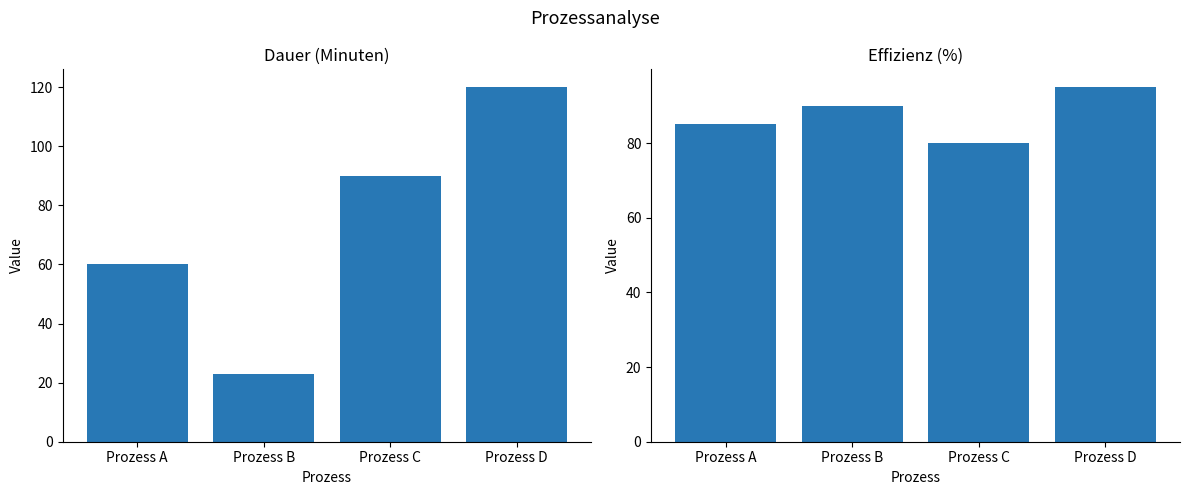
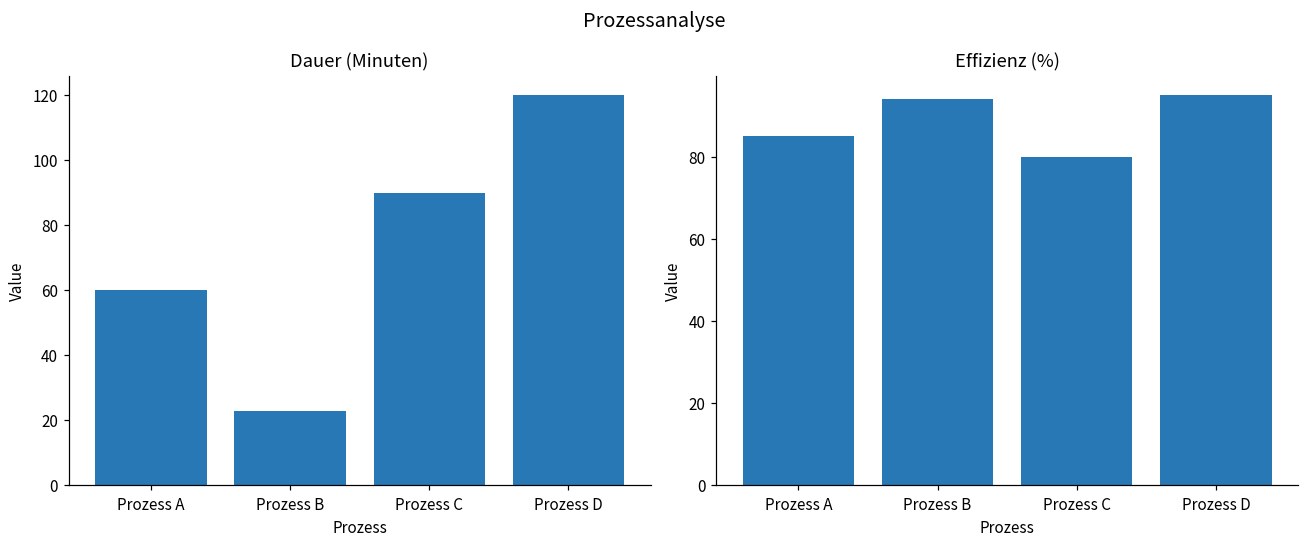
  {
    "Dauer (Minuten)": {
      "Prozess A": 60,
      "Prozess B": 23,
      "Prozess C": 90,
      "Prozess D": 120
    },
    "Effizienz (%)": {
      "Prozess A": 85,
-     "Prozess B": 90,
+     "Prozess B": 94,
      "Prozess C": 80,
      "Prozess D": 95
    }
  }
